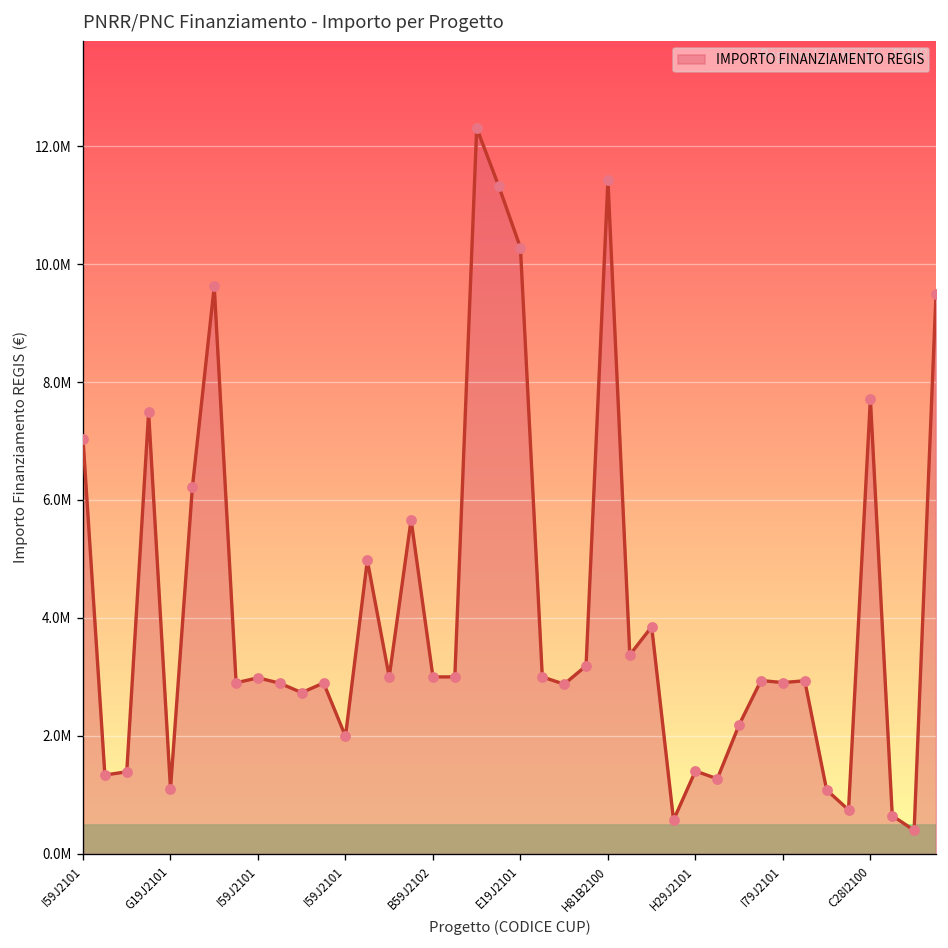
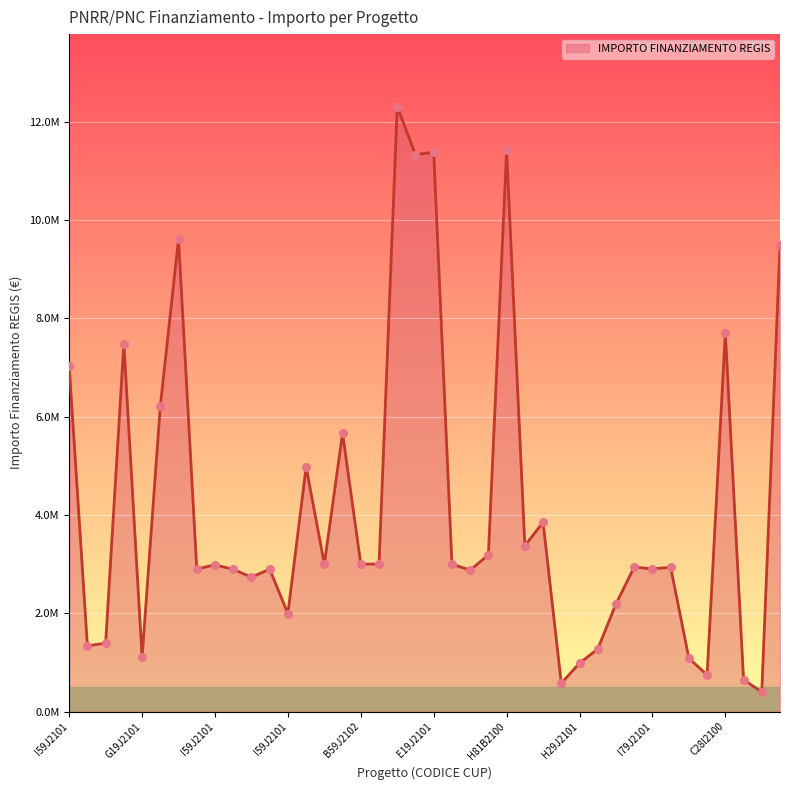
  {
    "G19J2101": 1100000,
    "B59J2102": 3000000,
-   "E19J2101": 10300000,
+   "E19J2101": 11400000,
    "H81B2100": 11400000,
-   "H29J2101": 1400000,
+   "H29J2101": 1000000,
    "I79J2101": 2900000,
    "C28I2100": 7700000
  }
